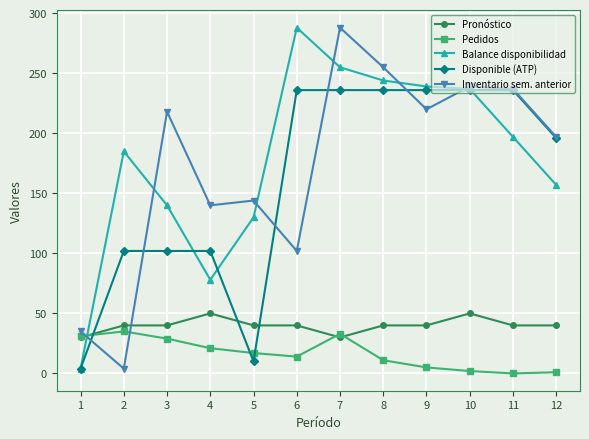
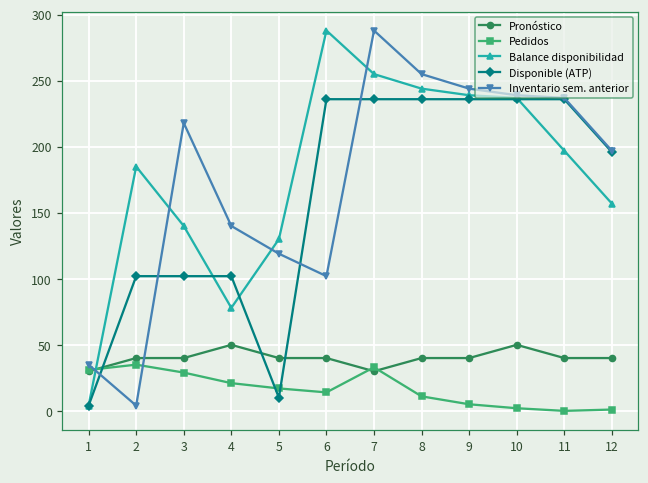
  {
    "Balance disponibilidad": {
      "2": 185,
      "3": 140,
      "4": 78,
      "5": 130,
      "6": 288,
      "7": 255,
      "8": 244,
      "9": 239,
      "11": 197,
      "12": 157
    },
    "Disponible (ATP)": {
      "2": 102,
      "3": 102,
      "4": 102,
      "5": 10,
      "6": 236,
      "7": 236,
      "8": 236,
      "9": 236
    },
    "Inventario sem. anterior": {
      "1": 35,
      "2": 4,
      "3": 218,
      "4": 140,
-     "5": 144,
+     "5": 119,
      "6": 102,
      "7": 288,
      "8": 255,
-     "9": 220
+     "9": 244
    }
  }
